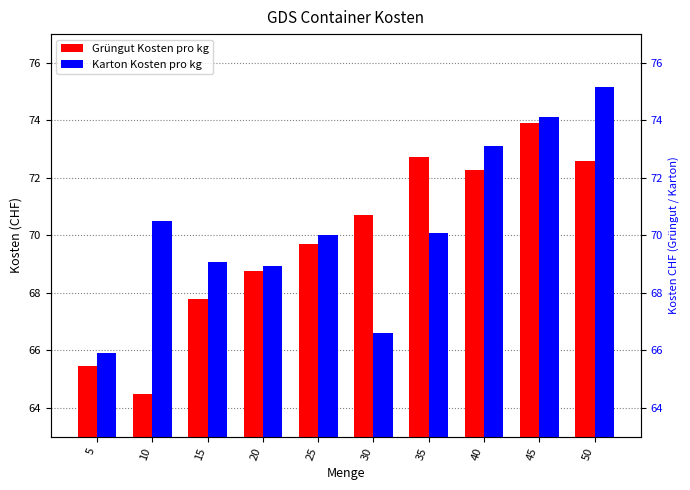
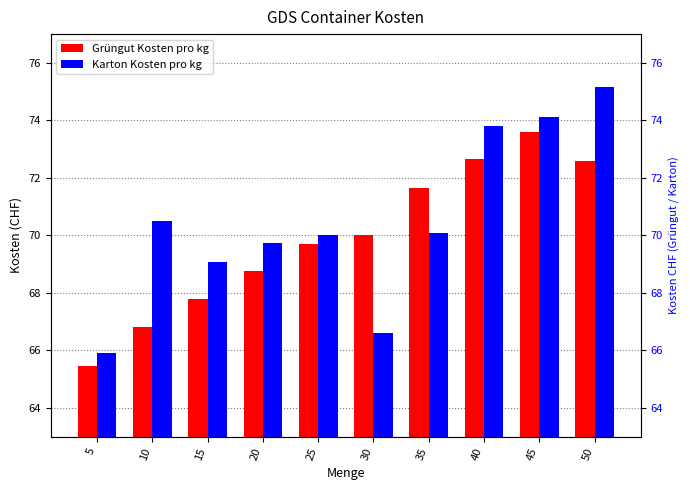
  {
    "Grüngut Kosten pro kg": {
      "5": 65.5,
-     "10": 64.5,
+     "10": 66.8,
      "15": 67.8,
      "20": 68.8,
      "25": 69.7,
-     "30": 70.7,
-     "35": 72.7,
-     "40": 72.3,
-     "45": 73.9,
+     "30": 70.0,
+     "35": 71.7,
+     "40": 72.7,
+     "45": 73.6,
      "50": 72.6
    },
    "Karton Kosten pro kg": {
      "5": 65.9,
      "10": 70.5,
      "15": 69.1,
-     "20": 69.0,
+     "20": 69.7,
      "25": 70.0,
      "30": 66.6,
      "35": 70.1,
-     "40": 73.1,
+     "40": 73.8,
      "45": 74.1,
      "50": 75.2
    }
  }
